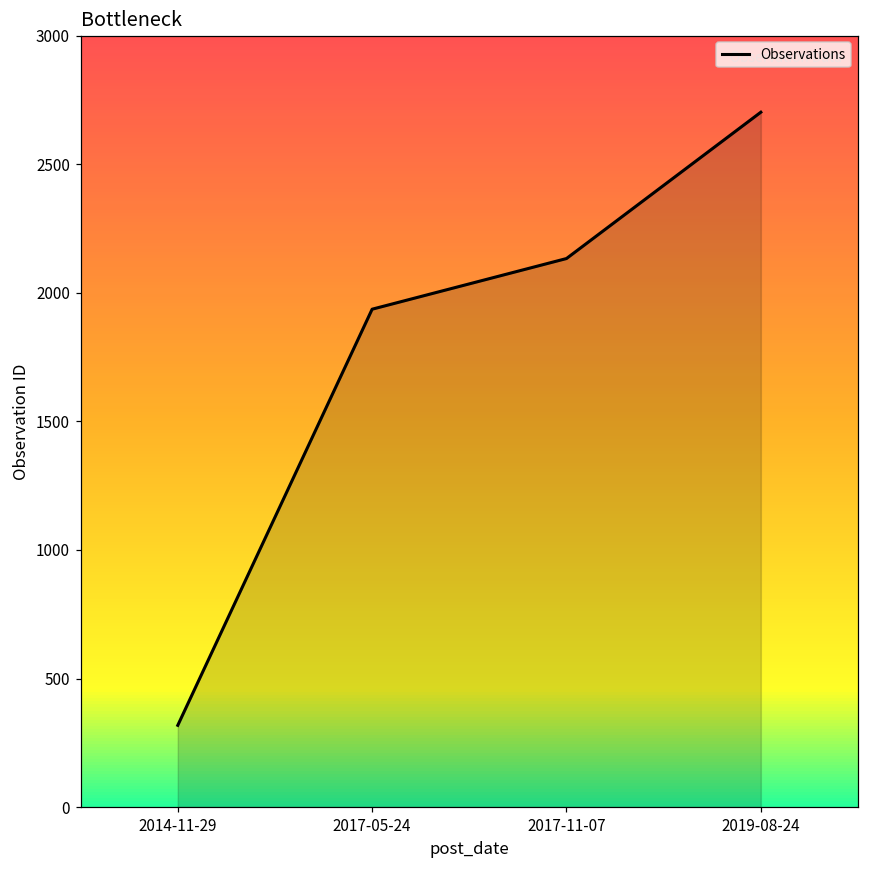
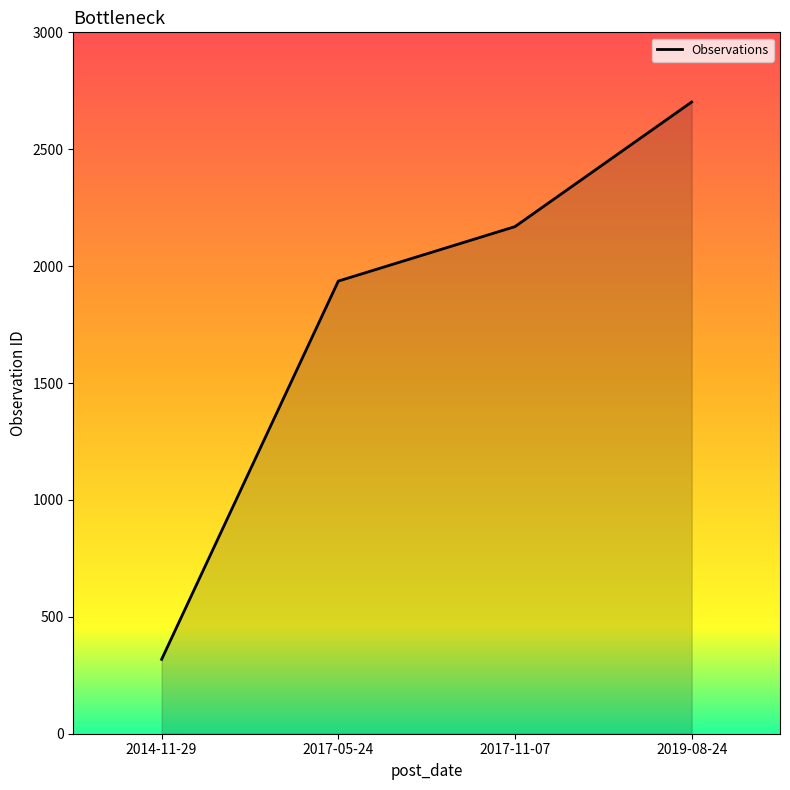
  {
    "2014-11-29": 320,
    "2017-05-24": 1940,
-   "2017-11-07": 2130,
+   "2017-11-07": 2170,
    "2019-08-24": 2700
  }
